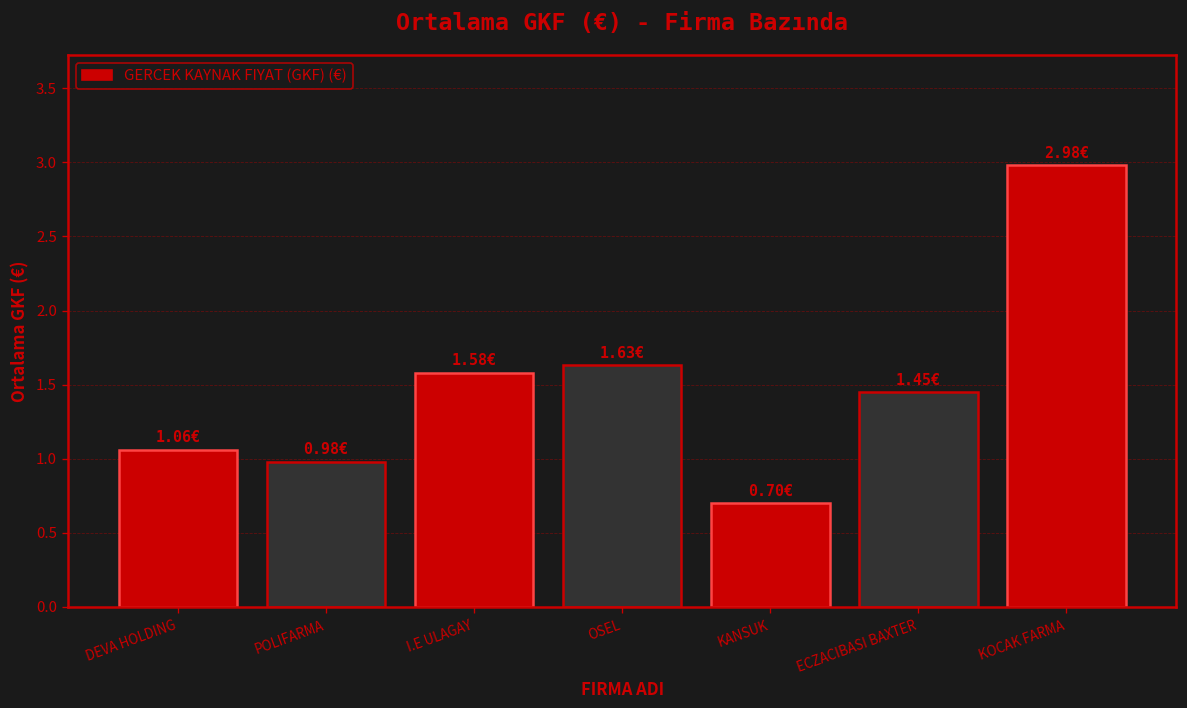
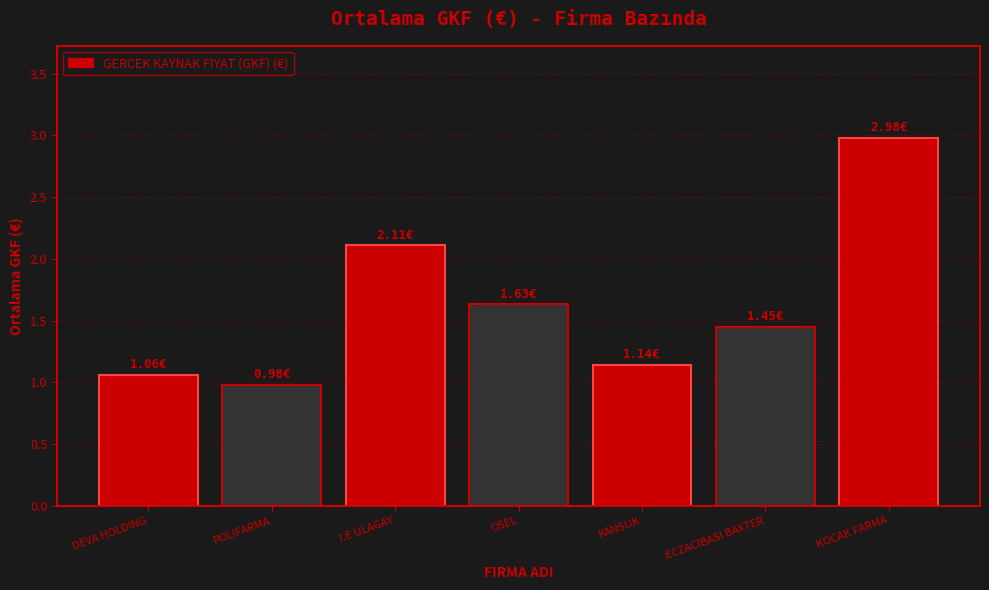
  {
    "DEVA HOLDING": "1.06€",
    "POLIFARMA": "0.98€",
-   "I.E ULAGAY": "1.58€",
+   "I.E ULAGAY": "2.11€",
    "OSEL": "1.63€",
-   "KANSUK": "0.70€",
+   "KANSUK": "1.14€",
    "ECZACIBASI BAXTER": "1.45€",
    "KOCAK FARMA": "2.98€"
  }
